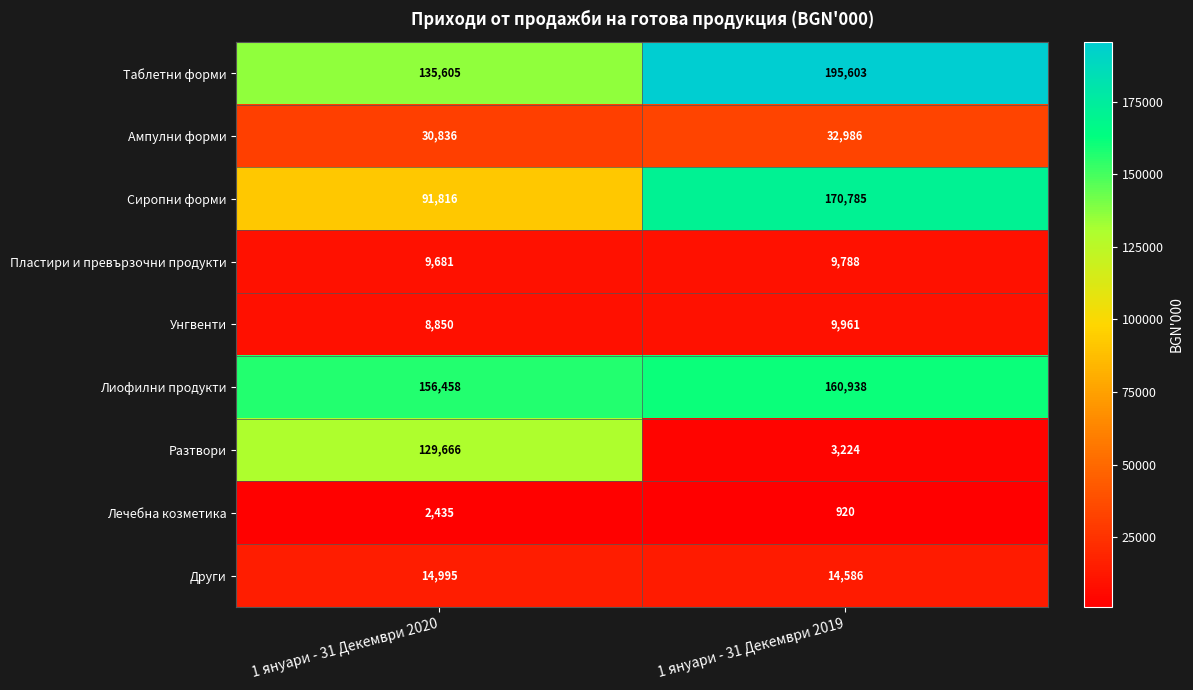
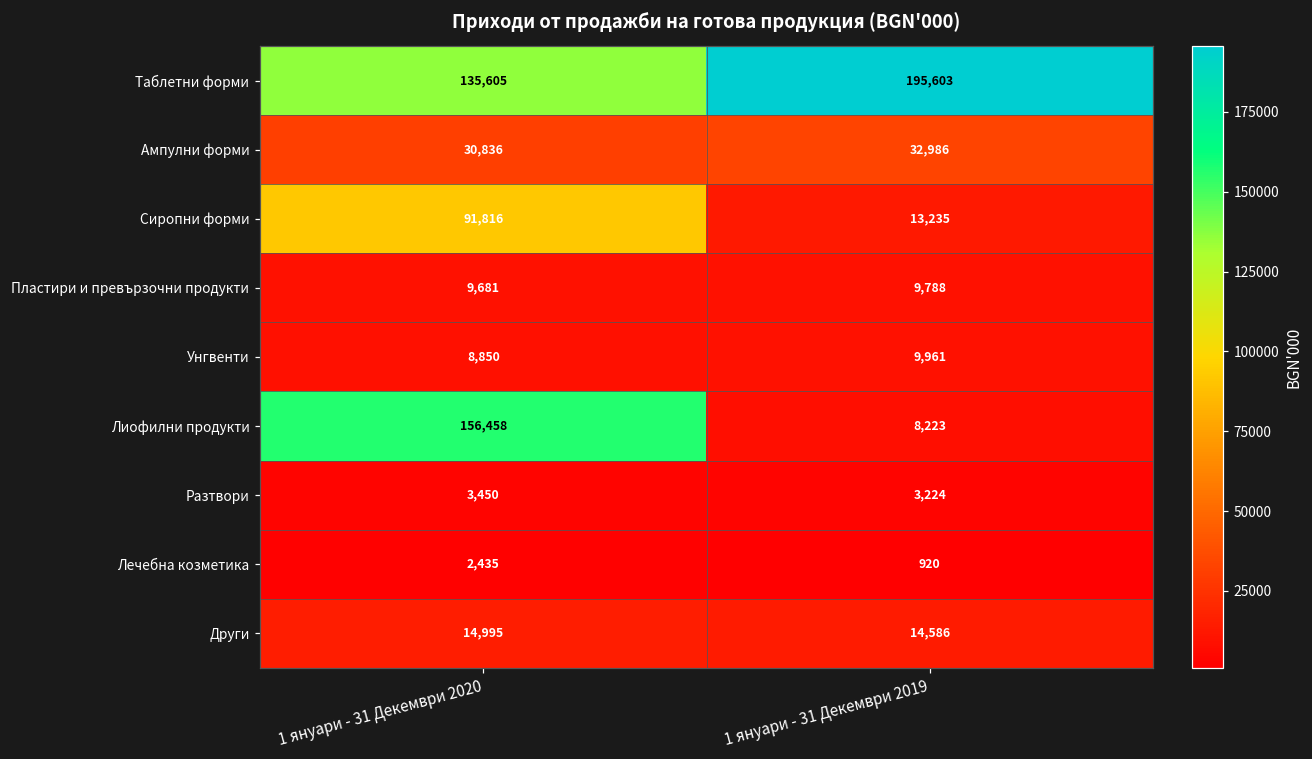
  {
    "Таблетни форми": {
      "1 януари - 31 Декември 2020": "135,605",
      "1 януари - 31 Декември 2019": "195,603"
    },
    "Ампулни форми": {
      "1 януари - 31 Декември 2020": "30,836",
      "1 януари - 31 Декември 2019": "32,986"
    },
    "Сиропни форми": {
      "1 януари - 31 Декември 2020": "91,816",
-     "1 януари - 31 Декември 2019": "170,785"
+     "1 януари - 31 Декември 2019": "13,235"
    },
    "Пластири и превързочни продукти": {
      "1 януари - 31 Декември 2020": "9,681",
      "1 януари - 31 Декември 2019": "9,788"
    },
    "Унгвенти": {
      "1 януари - 31 Декември 2020": "8,850",
      "1 януари - 31 Декември 2019": "9,961"
    },
    "Лиофилни продукти": {
      "1 януари - 31 Декември 2020": "156,458",
-     "1 януари - 31 Декември 2019": "160,938"
+     "1 януари - 31 Декември 2019": "8,223"
    },
    "Разтвори": {
-     "1 януари - 31 Декември 2020": "129,666",
+     "1 януари - 31 Декември 2020": "3,450",
      "1 януари - 31 Декември 2019": "3,224"
    },
    "Лечебна козметика": {
      "1 януари - 31 Декември 2020": "2,435",
      "1 януари - 31 Декември 2019": "920"
    },
    "Други": {
      "1 януари - 31 Декември 2020": "14,995",
      "1 януари - 31 Декември 2019": "14,586"
    }
  }
